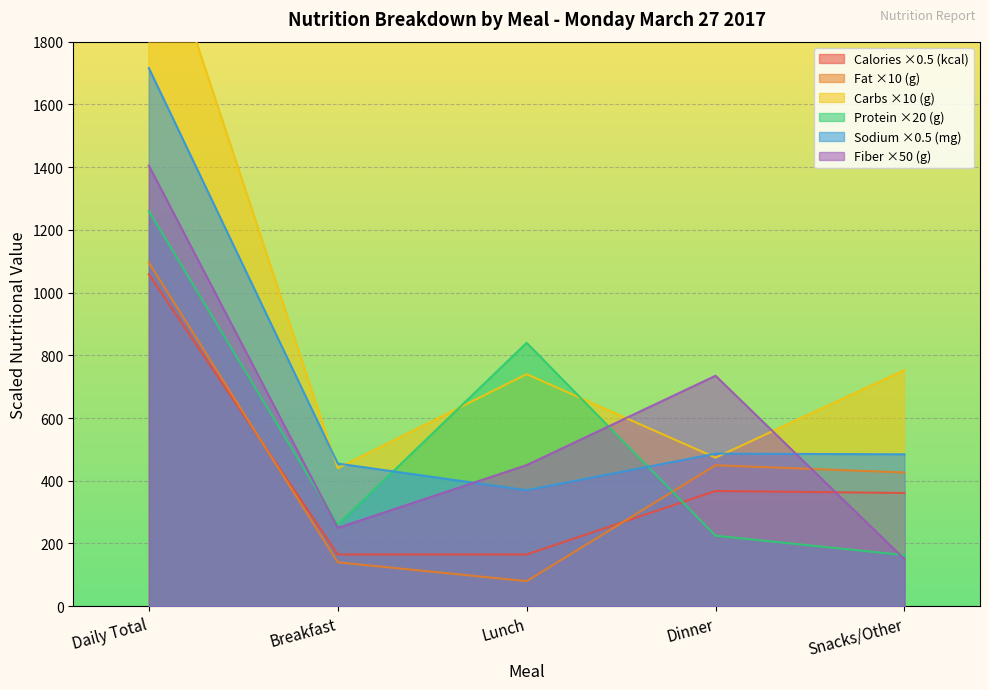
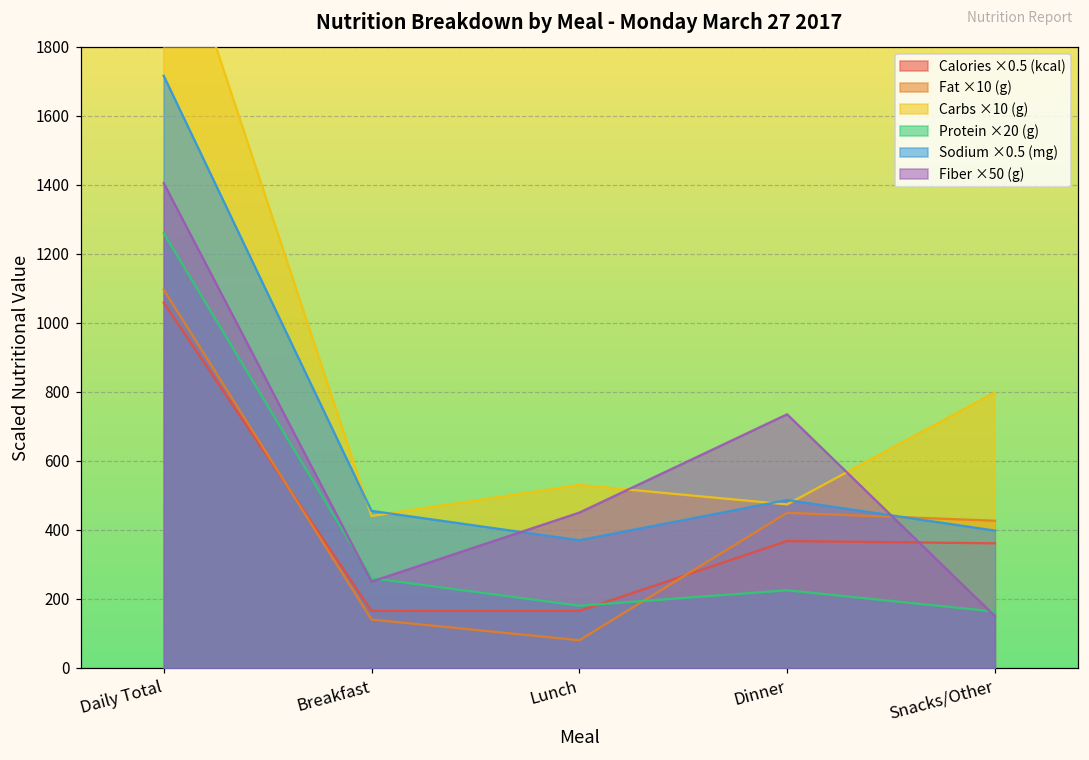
  {
    "Carbs ×10 (g)": {
      "Breakfast": 440,
-     "Lunch": 740,
+     "Lunch": 530,
      "Dinner": 470,
-     "Snacks/Other": 750
+     "Snacks/Other": 800
    },
    "Protein ×20 (g)": {
      "Daily Total": 1260,
      "Breakfast": 260,
-     "Lunch": 840,
+     "Lunch": 180,
      "Dinner": 220,
      "Snacks/Other": 160
    },
    "Sodium ×0.5 (mg)": {
      "Daily Total": 1720,
      "Breakfast": 460,
      "Lunch": 370,
      "Dinner": 490,
-     "Snacks/Other": 480
+     "Snacks/Other": 400
    },
    "Fiber ×50 (g)": {
      "Daily Total": 1410,
      "Breakfast": 250,
      "Lunch": 450,
      "Dinner": 740,
      "Snacks/Other": 150
    }
  }
